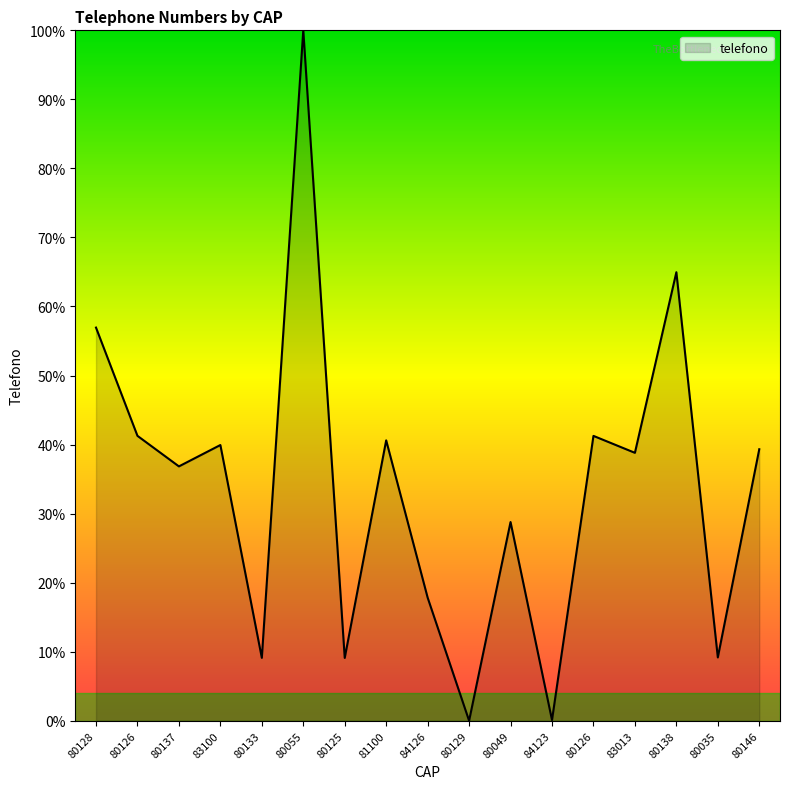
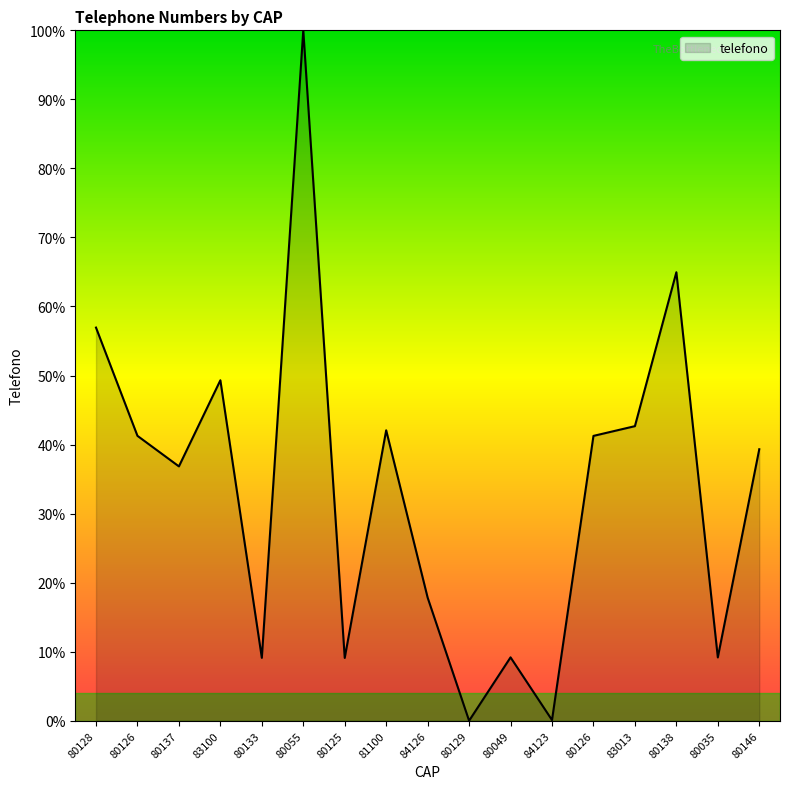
  {
    "80128": "57%",
    "80137": "37%",
-   "83100": "40%",
+   "83100": "49%",
    "80133": "9%",
    "80055": "100%",
    "80125": "9%",
-   "81100": "41%",
+   "81100": "42%",
    "84126": "18%",
-   "80049": "29%",
-   "83013": "39%",
+   "80049": "9%",
+   "83013": "43%",
    "80138": "65%",
    "80035": "9%",
    "80146": "39%"
  }
